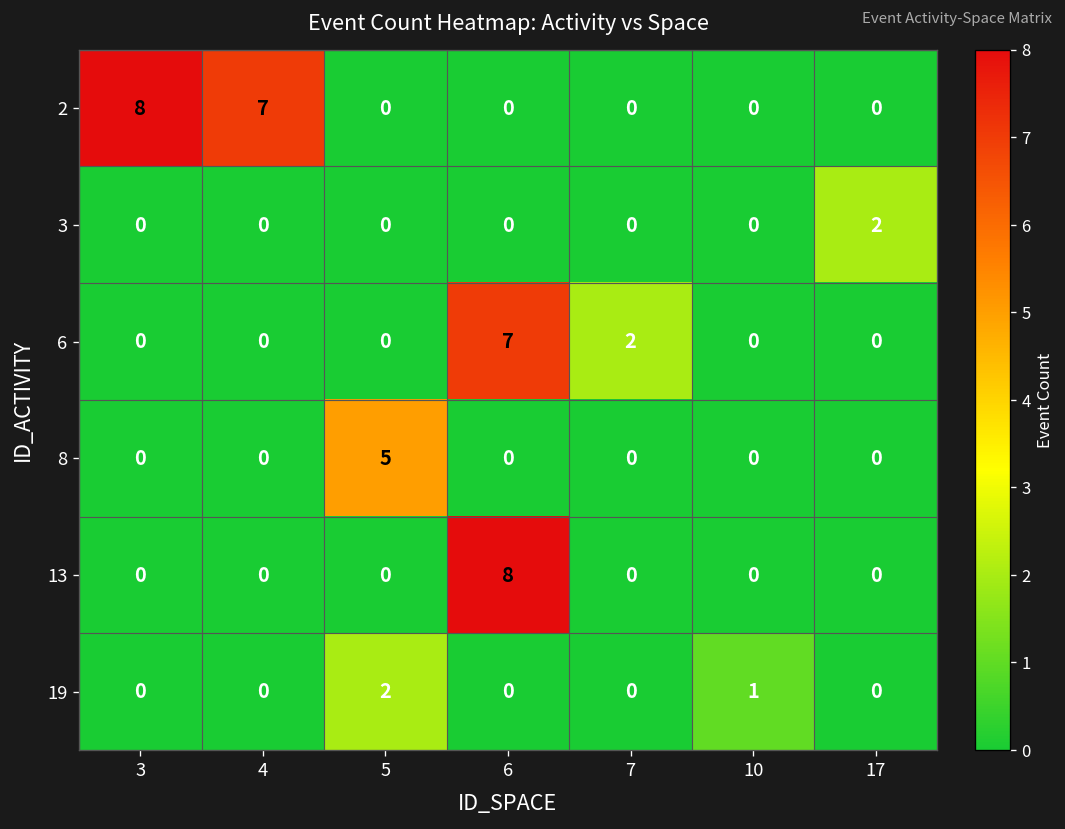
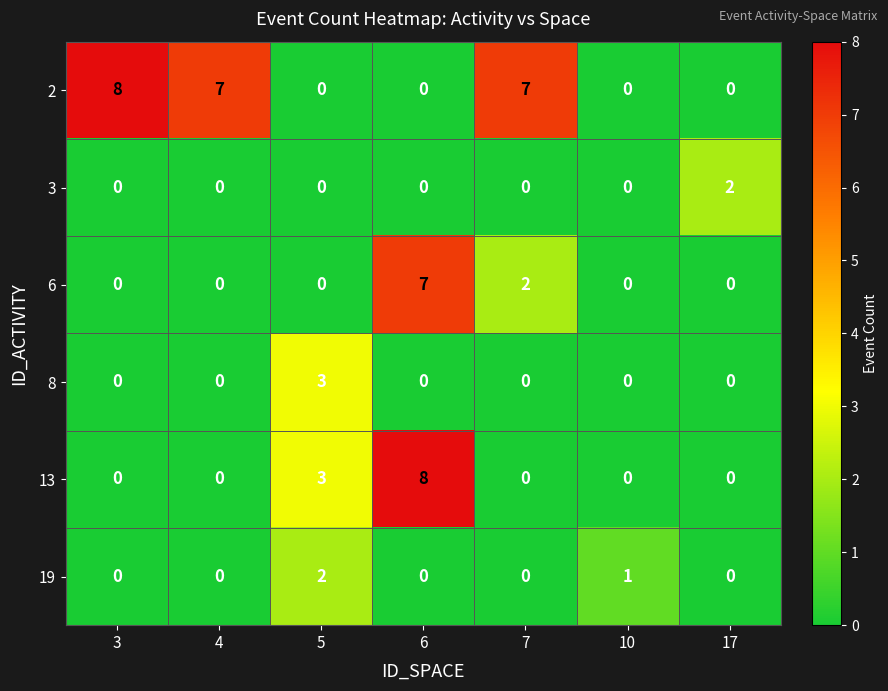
  {
    "2": {
      "3": 8,
      "4": 7,
      "5": 0,
      "6": 0,
-     "7": 0,
+     "7": 7,
      "10": 0,
      "17": 0
    },
    "3": {
      "3": 0,
      "4": 0,
      "5": 0,
      "6": 0,
      "7": 0,
      "10": 0,
      "17": 2
    },
    "6": {
      "3": 0,
      "4": 0,
      "5": 0,
      "6": 7,
      "7": 2,
      "10": 0,
      "17": 0
    },
    "8": {
      "3": 0,
      "4": 0,
-     "5": 5,
+     "5": 3,
      "6": 0,
      "7": 0,
      "10": 0,
      "17": 0
    },
    "13": {
      "3": 0,
      "4": 0,
-     "5": 0,
+     "5": 3,
      "6": 8,
      "7": 0,
      "10": 0,
      "17": 0
    },
    "19": {
      "3": 0,
      "4": 0,
      "5": 2,
      "6": 0,
      "7": 0,
      "10": 1,
      "17": 0
    }
  }
